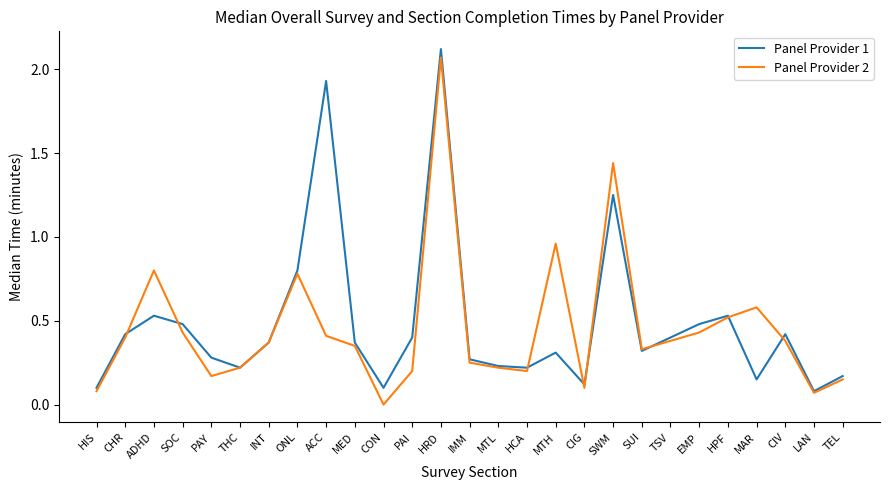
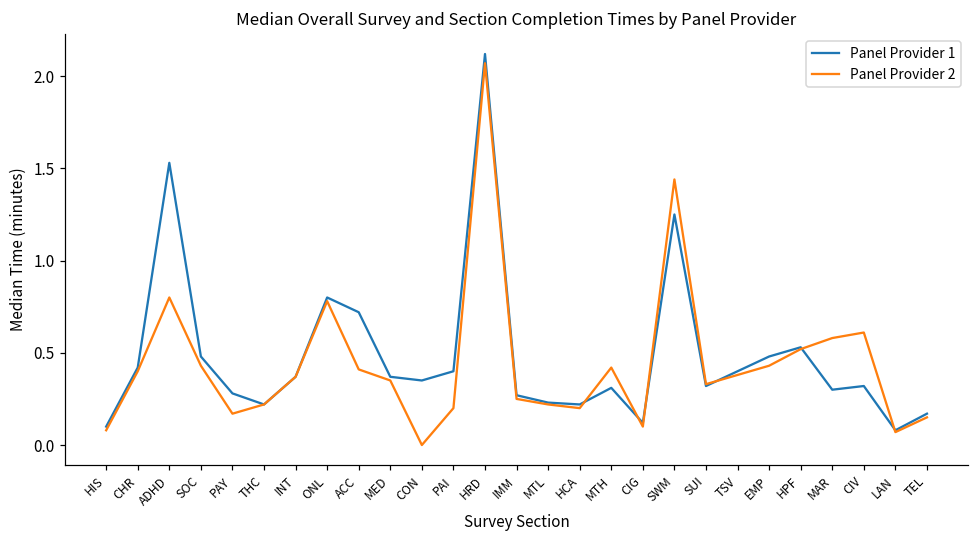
  {
    "Panel Provider 1": {
      "HIS": 0.10,
      "CHR": 0.42,
-     "ADHD": 0.53,
+     "ADHD": 1.53,
      "SOC": 0.48,
      "PAY": 0.28,
      "ONL": 0.80,
-     "ACC": 1.93,
+     "ACC": 0.72,
      "MED": 0.37,
-     "CON": 0.10,
+     "CON": 0.35,
      "PAI": 0.40,
      "HRD": 2.12,
      "IMM": 0.27,
      "HCA": 0.22,
      "MTH": 0.31,
      "CIG": 0.12,
      "SWM": 1.25,
      "TSV": 0.40,
      "EMP": 0.48,
-     "MAR": 0.15,
-     "CIV": 0.42,
+     "MAR": 0.30,
+     "CIV": 0.32,
      "TEL": 0.17
    },
    "Panel Provider 2": {
      "HIS": 0.08,
      "CHR": 0.40,
      "ADHD": 0.80,
      "SOC": 0.43,
      "PAY": 0.17,
      "ONL": 0.78,
      "ACC": 0.41,
      "MED": 0.35,
      "CON": 0.00,
      "PAI": 0.20,
      "HRD": 2.07,
      "IMM": 0.25,
      "HCA": 0.20,
-     "MTH": 0.96,
+     "MTH": 0.42,
      "CIG": 0.10,
      "SWM": 1.44,
      "TSV": 0.38,
      "EMP": 0.43,
      "MAR": 0.58,
-     "CIV": 0.38,
+     "CIV": 0.61,
      "TEL": 0.15
    }
  }
